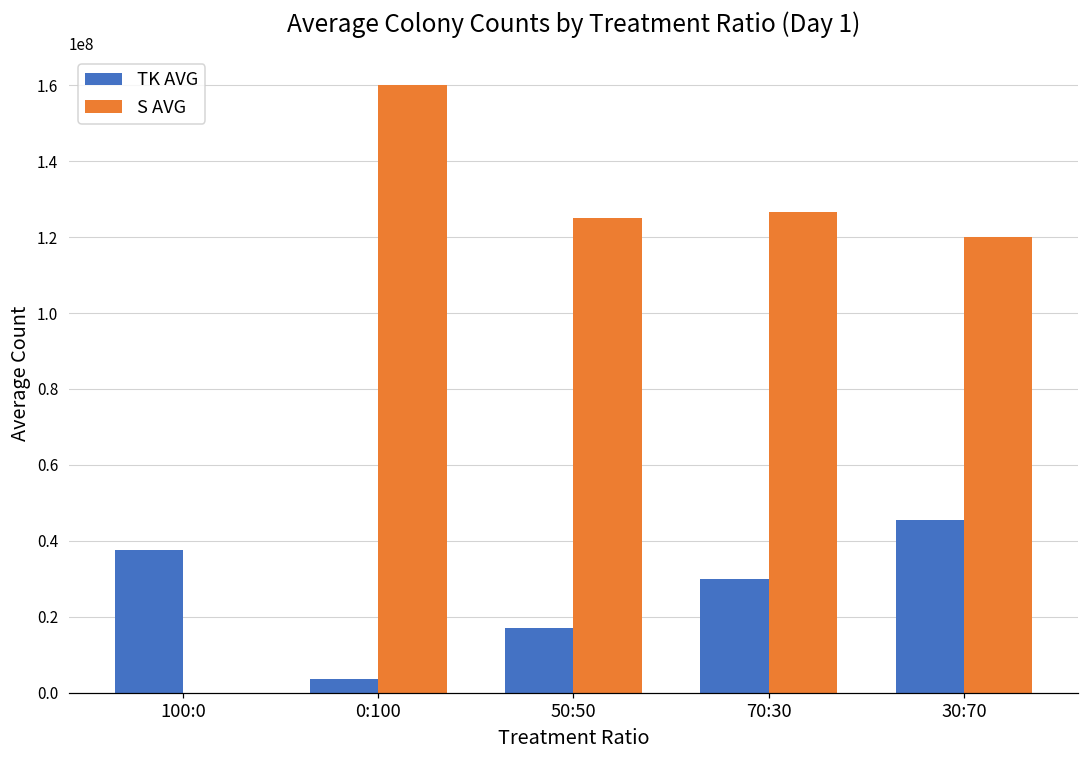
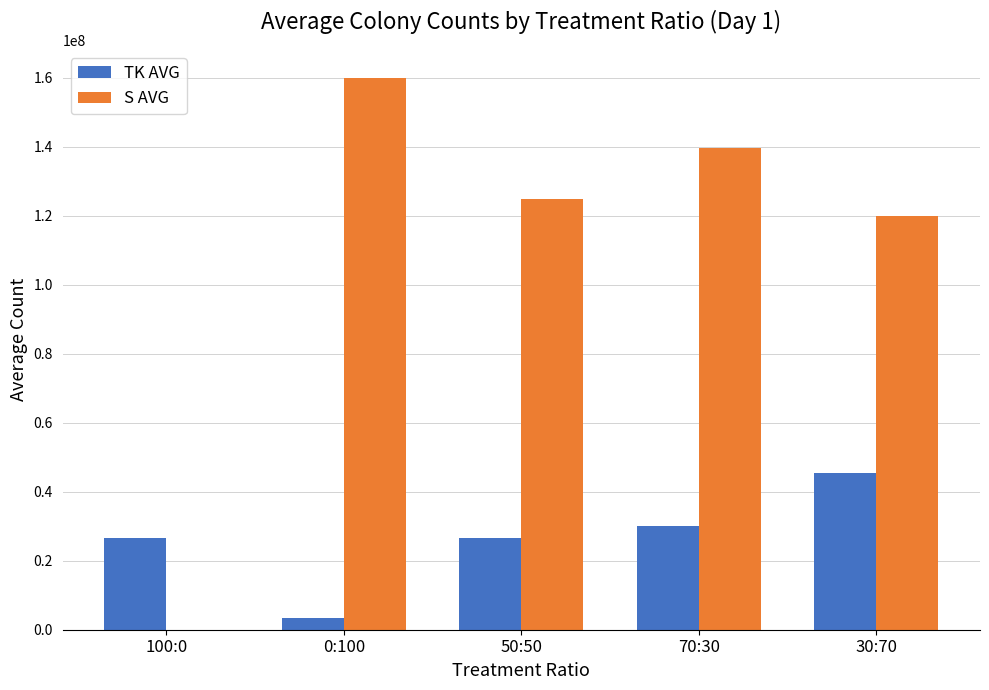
  {
    "TK AVG": {
-     "100:0": 38000000,
+     "100:0": 27000000,
      "0:100": 3000000,
-     "50:50": 17000000,
+     "50:50": 27000000,
      "70:30": 30000000,
      "30:70": 45000000
    },
    "S AVG": {
      "100:0": 0,
      "0:100": 160000000,
      "50:50": 125000000,
-     "70:30": 127000000,
+     "70:30": 140000000,
      "30:70": 120000000
    }
  }
